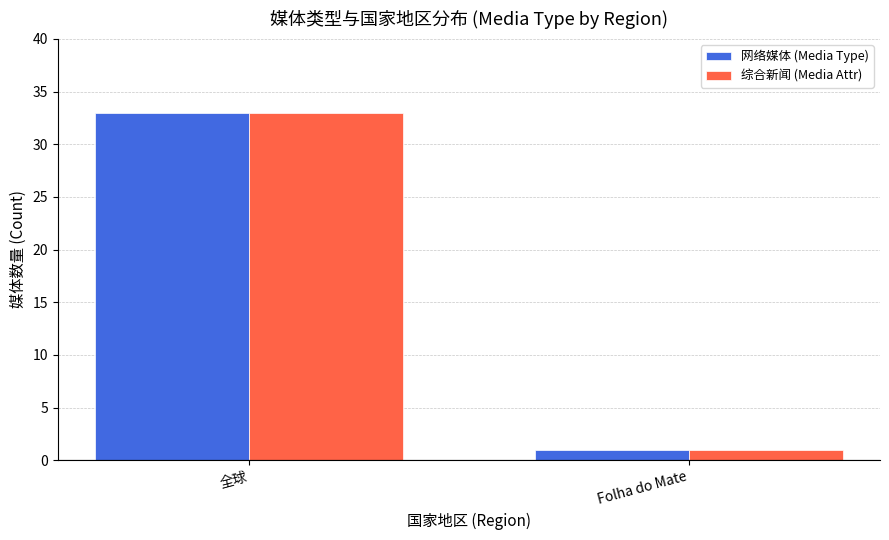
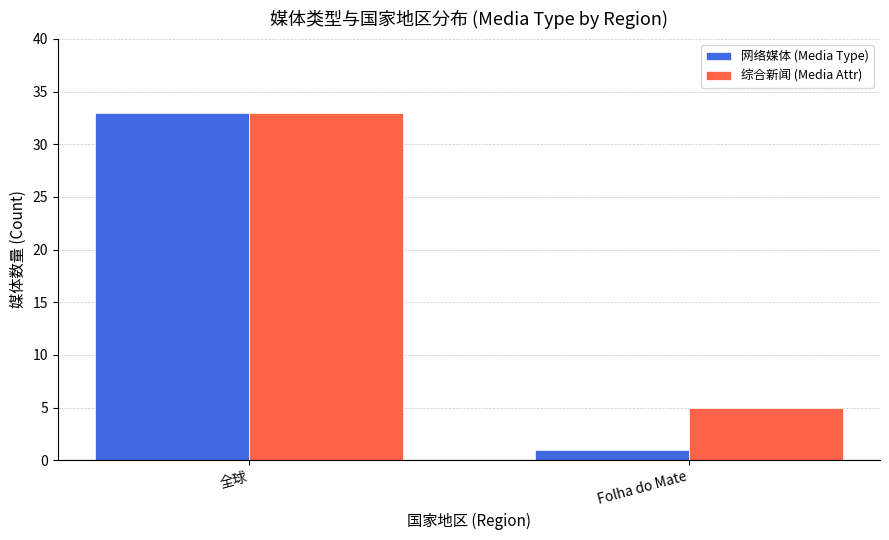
  {
    "网络媒体 (Media Type)": {
      "全球": 33,
      "Folha do Mate": 1
    },
    "综合新闻 (Media Attr)": {
      "全球": 33,
-     "Folha do Mate": 1
+     "Folha do Mate": 5
    }
  }
